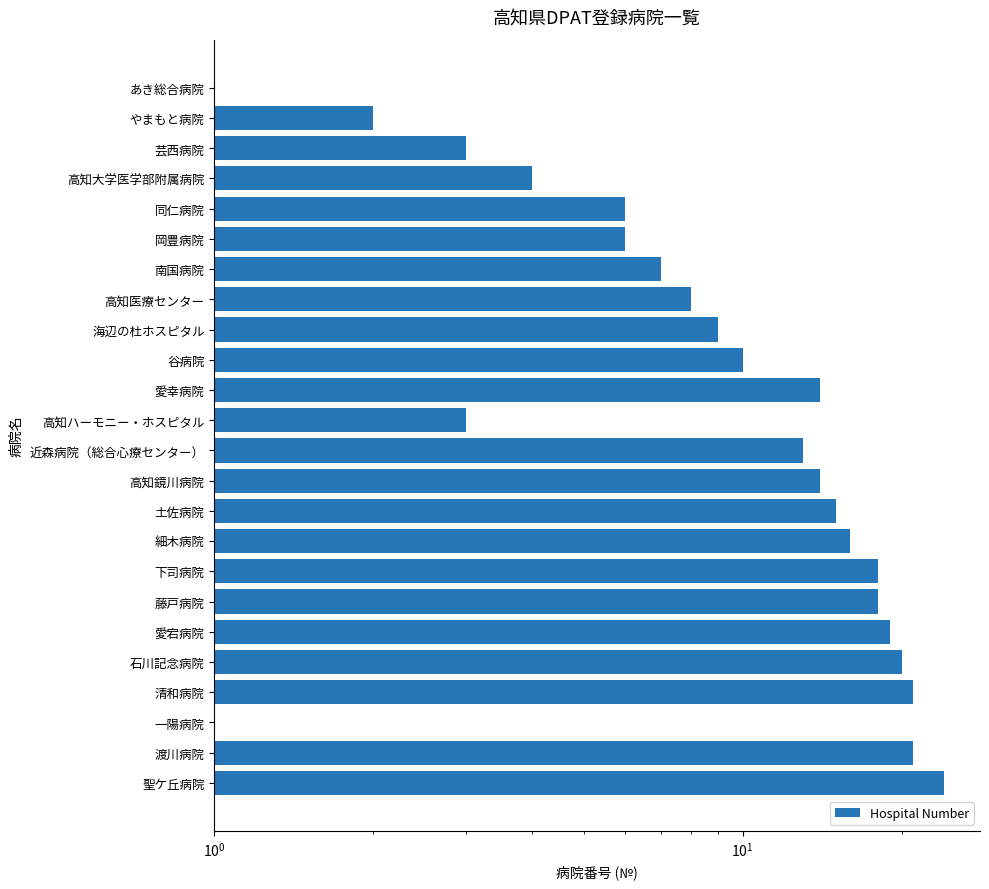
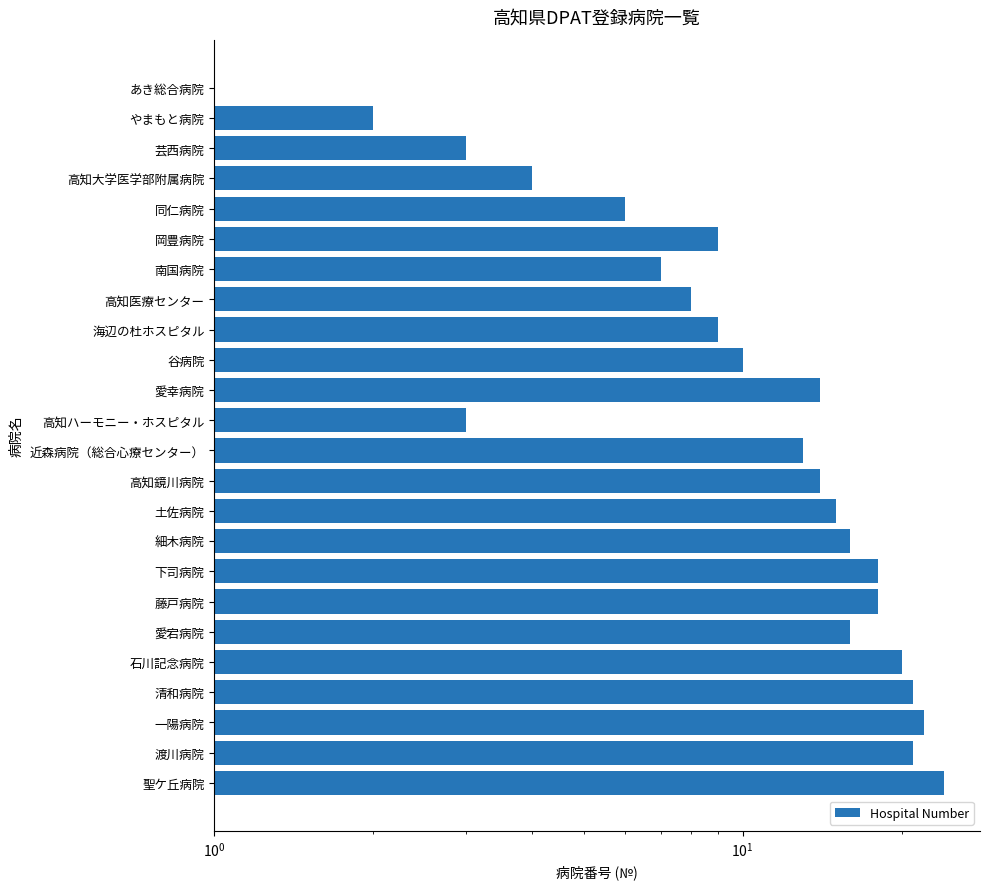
  {
    "あき総合病院": 1,
    "やまもと病院": 2,
    "芸西病院": 3,
    "高知大学医学部附属病院": 4,
    "同仁病院": 6,
-   "岡豊病院": 6,
+   "岡豊病院": 9,
    "南国病院": 7,
    "高知医療センター": 8,
    "海辺の杜ホスピタル": 9,
    "谷病院": 10,
    "愛幸病院": 14,
    "高知ハーモニー・ホスピタル": 3,
    "近森病院（総合心療センター）": 13,
    "高知鏡川病院": 14,
    "土佐病院": 15,
    "細木病院": 16,
    "下司病院": 18,
    "藤戸病院": 18,
-   "愛宕病院": 19,
+   "愛宕病院": 16,
    "石川記念病院": 20,
    "清和病院": 21,
-   "一陽病院": 1,
+   "一陽病院": 22,
    "渡川病院": 21,
    "聖ケ丘病院": 24
  }
